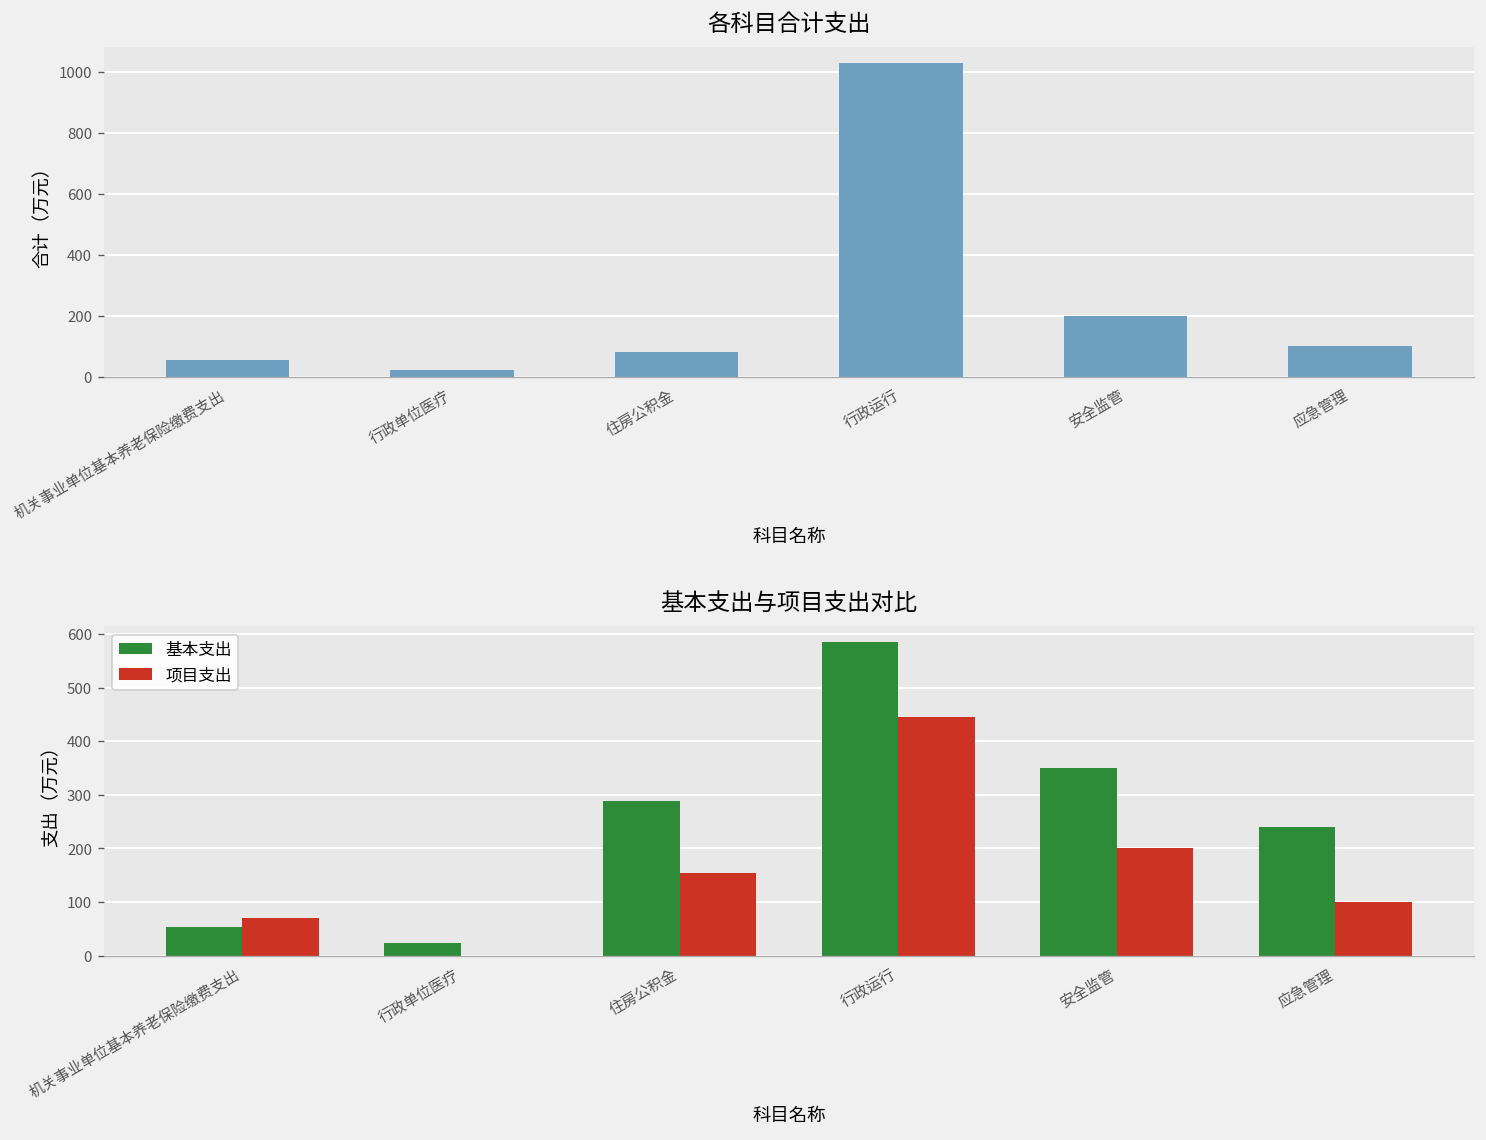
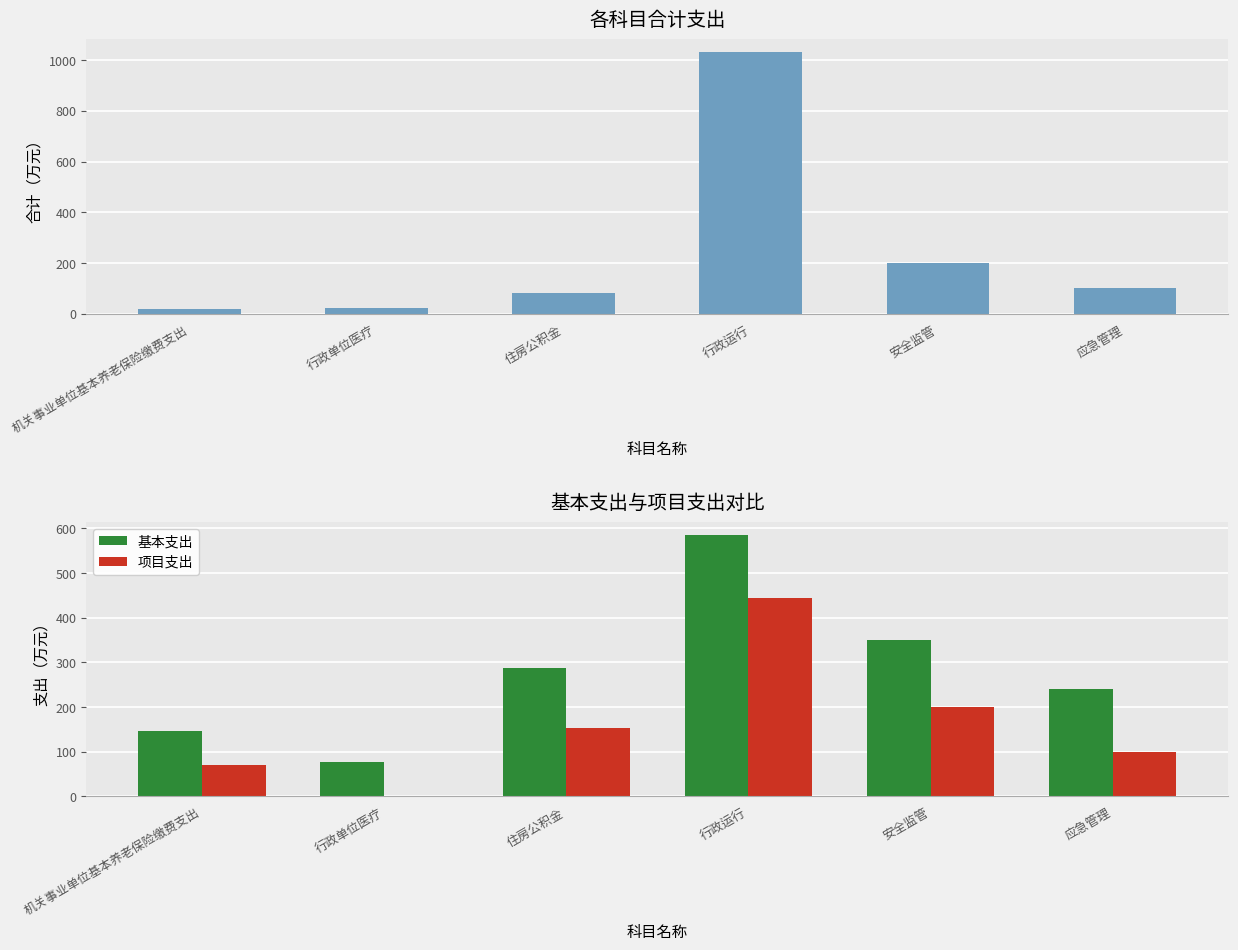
  {
    "各科目合计支出": {
-     "机关事业单位基本养老保险缴费支出": 50,
+     "机关事业单位基本养老保险缴费支出": 20,
      "行政单位医疗": 20,
      "住房公积金": 80,
      "行政运行": 1030,
      "安全监管": 200,
      "应急管理": 100
    },
    "基本支出与项目支出对比": {
      "基本支出": {
-       "机关事业单位基本养老保险缴费支出": 50,
-       "行政单位医疗": 20,
+       "机关事业单位基本养老保险缴费支出": 150,
+       "行政单位医疗": 80,
        "住房公积金": 290,
        "行政运行": 580,
        "安全监管": 350,
        "应急管理": 240
      },
      "项目支出": {
        "机关事业单位基本养老保险缴费支出": 70,
        "行政单位医疗": 0,
        "住房公积金": 150,
        "行政运行": 450,
        "安全监管": 200,
        "应急管理": 100
      }
    }
  }
